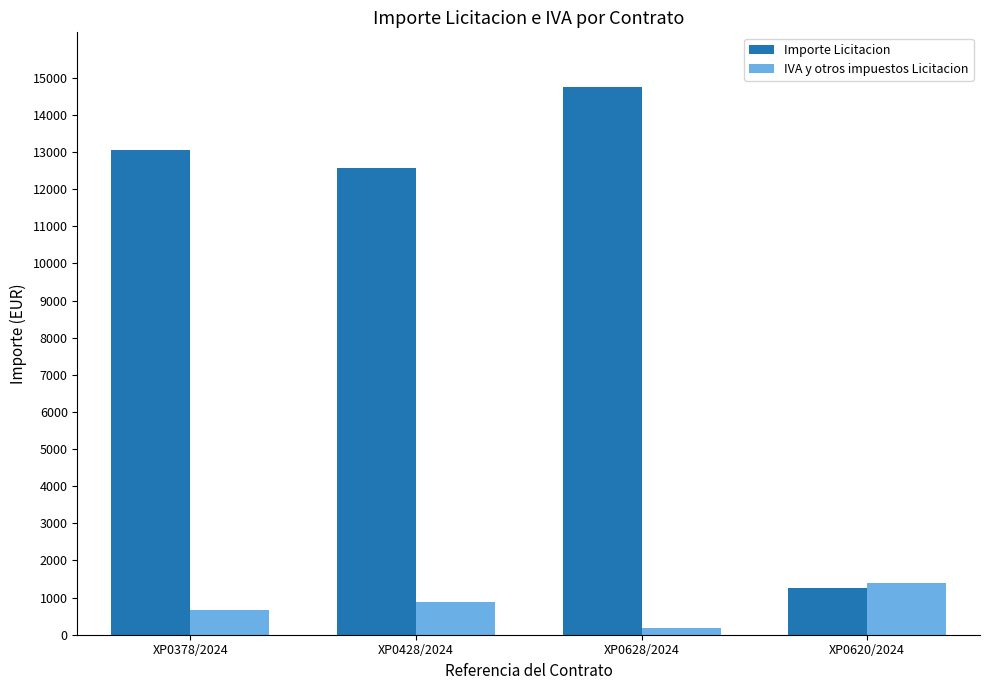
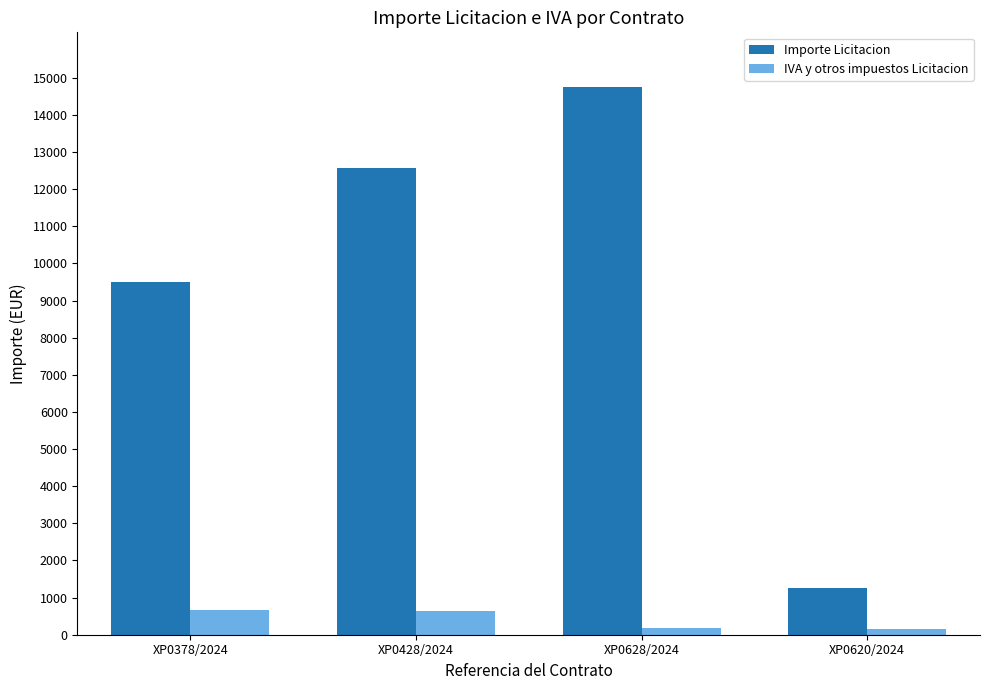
  {
    "Importe Licitacion": {
-     "XP0378/2024": 13100,
+     "XP0378/2024": 9500,
      "XP0428/2024": 12600,
      "XP0628/2024": 14700,
      "XP0620/2024": 1300
    },
    "IVA y otros impuestos Licitacion": {
      "XP0378/2024": 700,
-     "XP0428/2024": 900,
+     "XP0428/2024": 600,
      "XP0628/2024": 200,
-     "XP0620/2024": 1400
+     "XP0620/2024": 100
    }
  }
